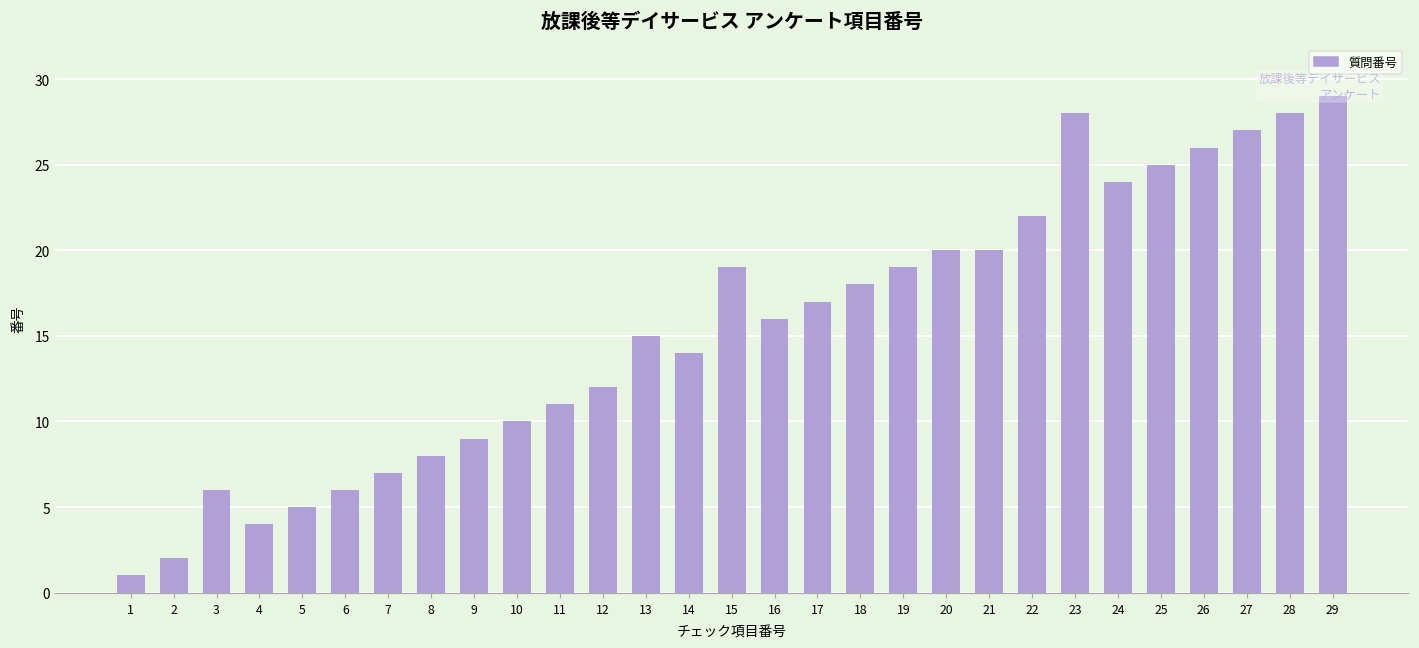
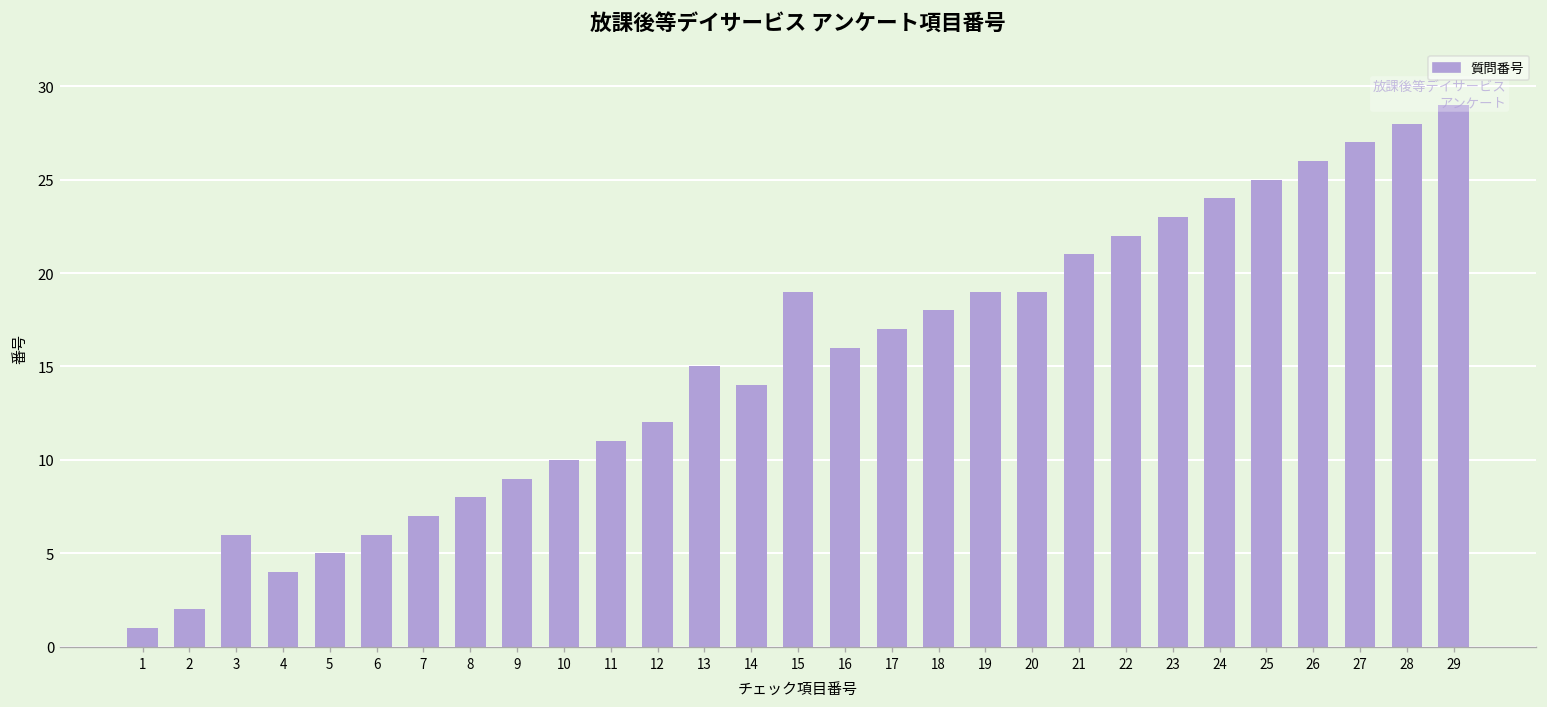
  {
    "1": 1,
    "2": 2,
    "3": 6,
    "4": 4,
    "5": 5,
    "6": 6,
    "7": 7,
    "8": 8,
    "9": 9,
    "10": 10,
    "11": 11,
    "12": 12,
    "13": 15,
    "14": 14,
    "15": 19,
    "16": 16,
    "17": 17,
    "18": 18,
    "19": 19,
-   "20": 20,
-   "21": 20,
+   "20": 19,
+   "21": 21,
    "22": 22,
-   "23": 28,
+   "23": 23,
    "24": 24,
    "25": 25,
    "26": 26,
    "27": 27,
    "28": 28
  }
